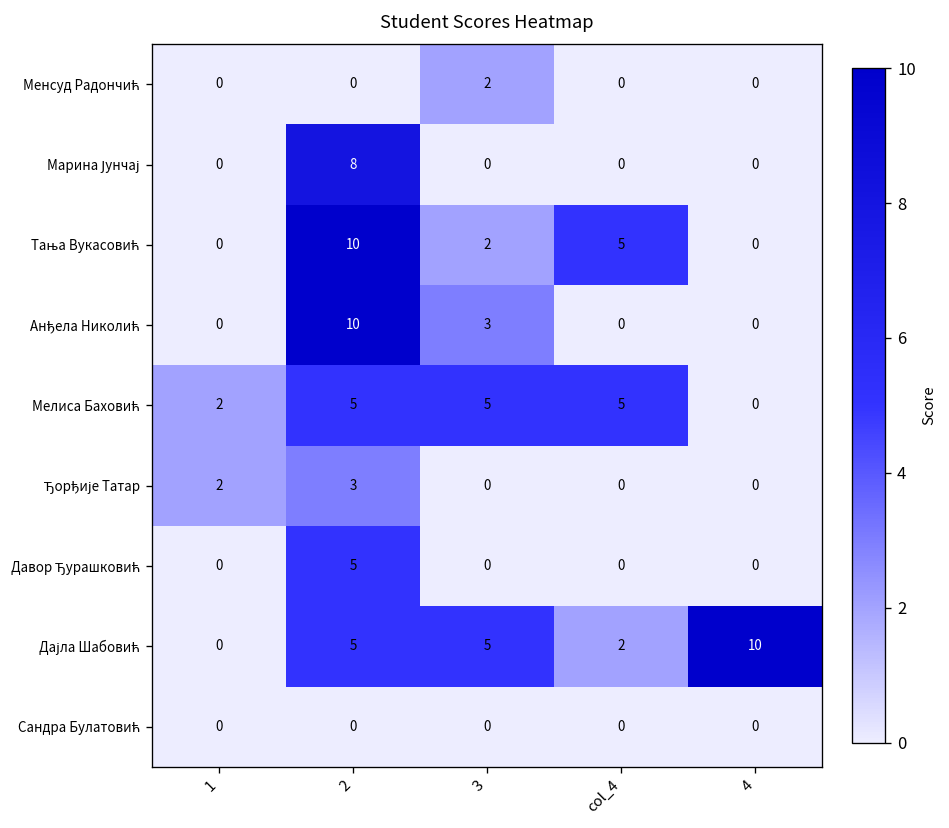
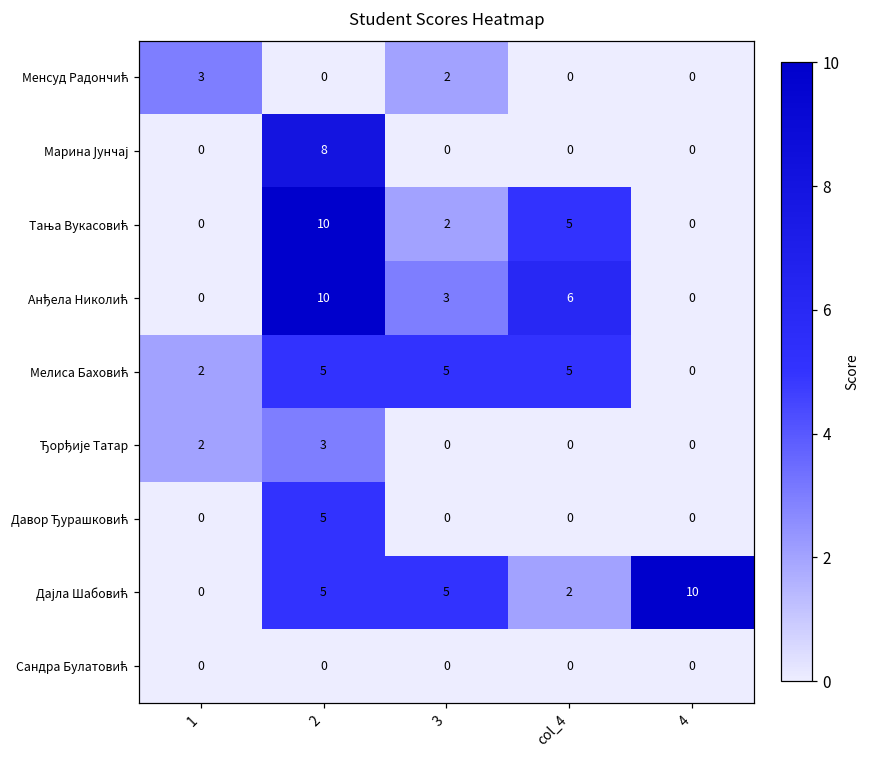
  {
    "Менсуд Радончић": {
-     "1": 0,
+     "1": 3,
      "2": 0,
      "3": 2,
      "col_4": 0,
      "4": 0
    },
    "Марина Јунчај": {
      "1": 0,
      "2": 8,
      "3": 0,
      "col_4": 0,
      "4": 0
    },
    "Тања Вукасовић": {
      "1": 0,
      "2": 10,
      "3": 2,
      "col_4": 5,
      "4": 0
    },
    "Анђела Николић": {
      "1": 0,
      "2": 10,
      "3": 3,
-     "col_4": 0,
+     "col_4": 6,
      "4": 0
    },
    "Мелиса Баховић": {
      "1": 2,
      "2": 5,
      "3": 5,
      "col_4": 5,
      "4": 0
    },
    "Ђорђије Татар": {
      "1": 2,
      "2": 3,
      "3": 0,
      "col_4": 0,
      "4": 0
    },
    "Давор Ђурашковић": {
      "1": 0,
      "2": 5,
      "3": 0,
      "col_4": 0,
      "4": 0
    },
    "Дајла Шабовић": {
      "1": 0,
      "2": 5,
      "3": 5,
      "col_4": 2,
      "4": 10
    },
    "Сандра Булатовић": {
      "1": 0,
      "2": 0,
      "3": 0,
      "col_4": 0,
      "4": 0
    }
  }
